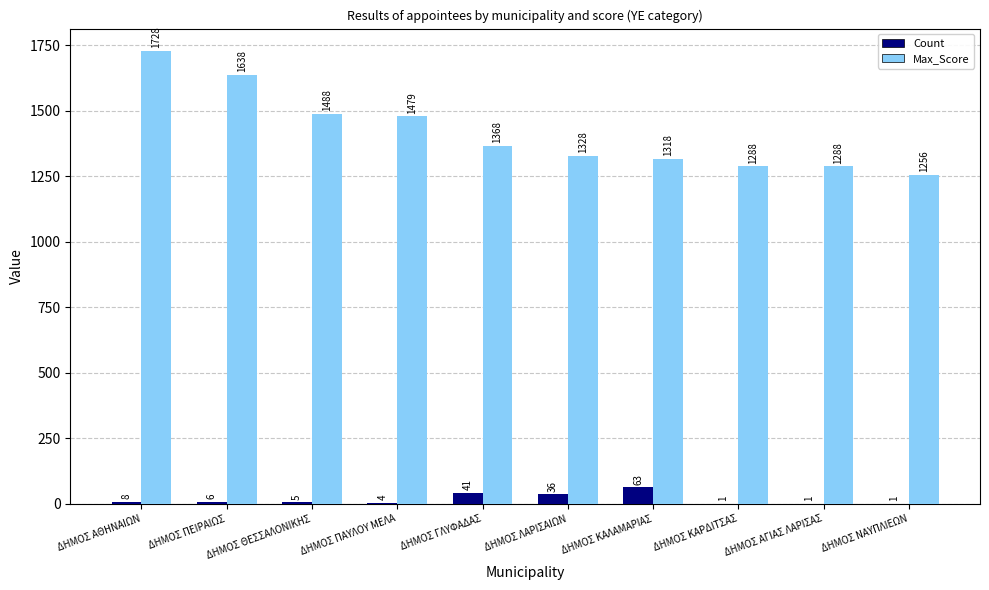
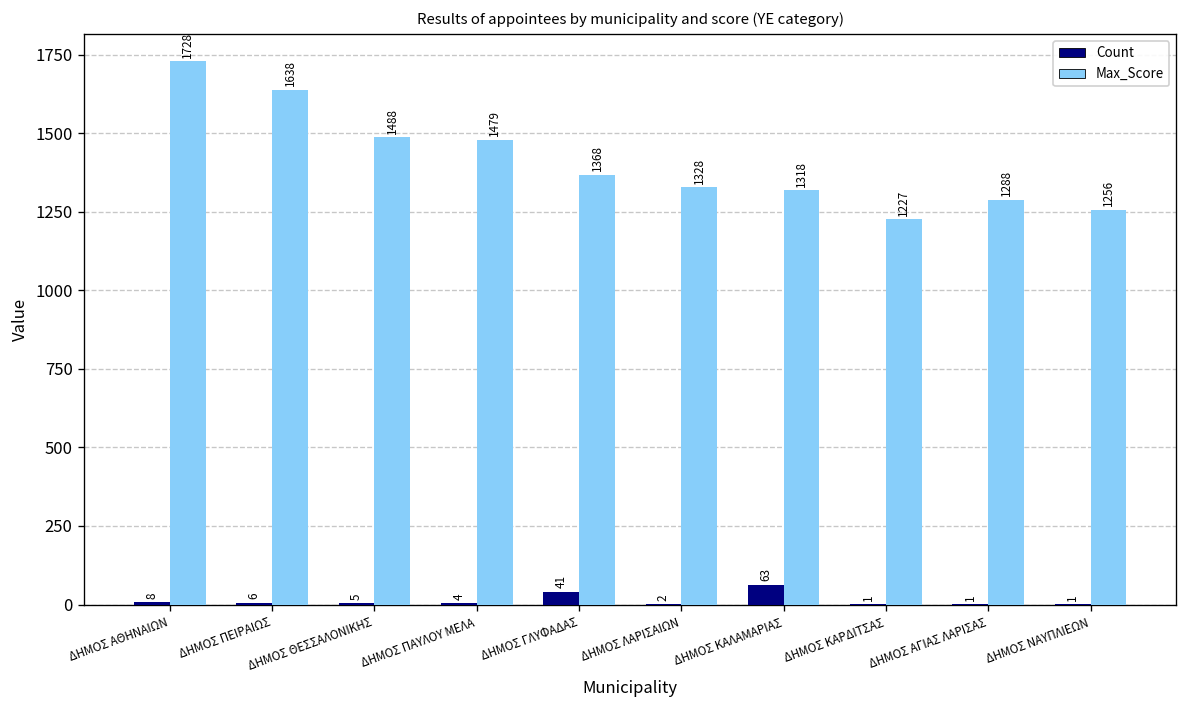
  {
    "Count": {
      "ΔΗΜΟΣ ΑΘΗΝΑΙΩΝ": 8,
      "ΔΗΜΟΣ ΠΕΙΡΑΙΩΣ": 6,
      "ΔΗΜΟΣ ΘΕΣΣΑΛΟΝΙΚΗΣ": 5,
      "ΔΗΜΟΣ ΠΑΥΛΟΥ ΜΕΛΑ": 4,
      "ΔΗΜΟΣ ΓΛΥΦΑΔΑΣ": 41,
-     "ΔΗΜΟΣ ΛΑΡΙΣΑΙΩΝ": 36,
+     "ΔΗΜΟΣ ΛΑΡΙΣΑΙΩΝ": 2,
      "ΔΗΜΟΣ ΚΑΛΑΜΑΡΙΑΣ": 63,
      "ΔΗΜΟΣ ΚΑΡΔΙΤΣΑΣ": 1,
      "ΔΗΜΟΣ ΑΓΙΑΣ ΛΑΡΙΣΑΣ": 1,
      "ΔΗΜΟΣ ΝΑΥΠΛΙΕΩΝ": 1
    },
    "Max_Score": {
      "ΔΗΜΟΣ ΑΘΗΝΑΙΩΝ": 1728,
      "ΔΗΜΟΣ ΠΕΙΡΑΙΩΣ": 1638,
      "ΔΗΜΟΣ ΘΕΣΣΑΛΟΝΙΚΗΣ": 1488,
      "ΔΗΜΟΣ ΠΑΥΛΟΥ ΜΕΛΑ": 1479,
      "ΔΗΜΟΣ ΓΛΥΦΑΔΑΣ": 1368,
      "ΔΗΜΟΣ ΛΑΡΙΣΑΙΩΝ": 1328,
      "ΔΗΜΟΣ ΚΑΛΑΜΑΡΙΑΣ": 1318,
-     "ΔΗΜΟΣ ΚΑΡΔΙΤΣΑΣ": 1288,
+     "ΔΗΜΟΣ ΚΑΡΔΙΤΣΑΣ": 1227,
      "ΔΗΜΟΣ ΑΓΙΑΣ ΛΑΡΙΣΑΣ": 1288,
      "ΔΗΜΟΣ ΝΑΥΠΛΙΕΩΝ": 1256
    }
  }
